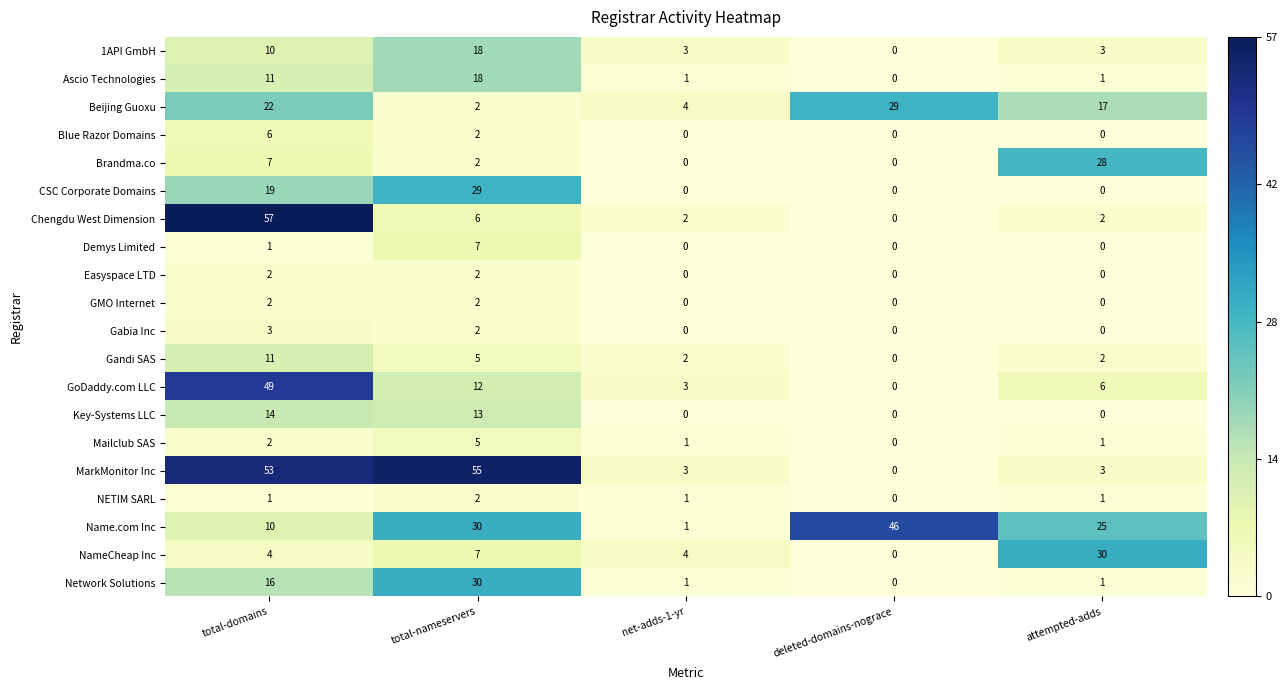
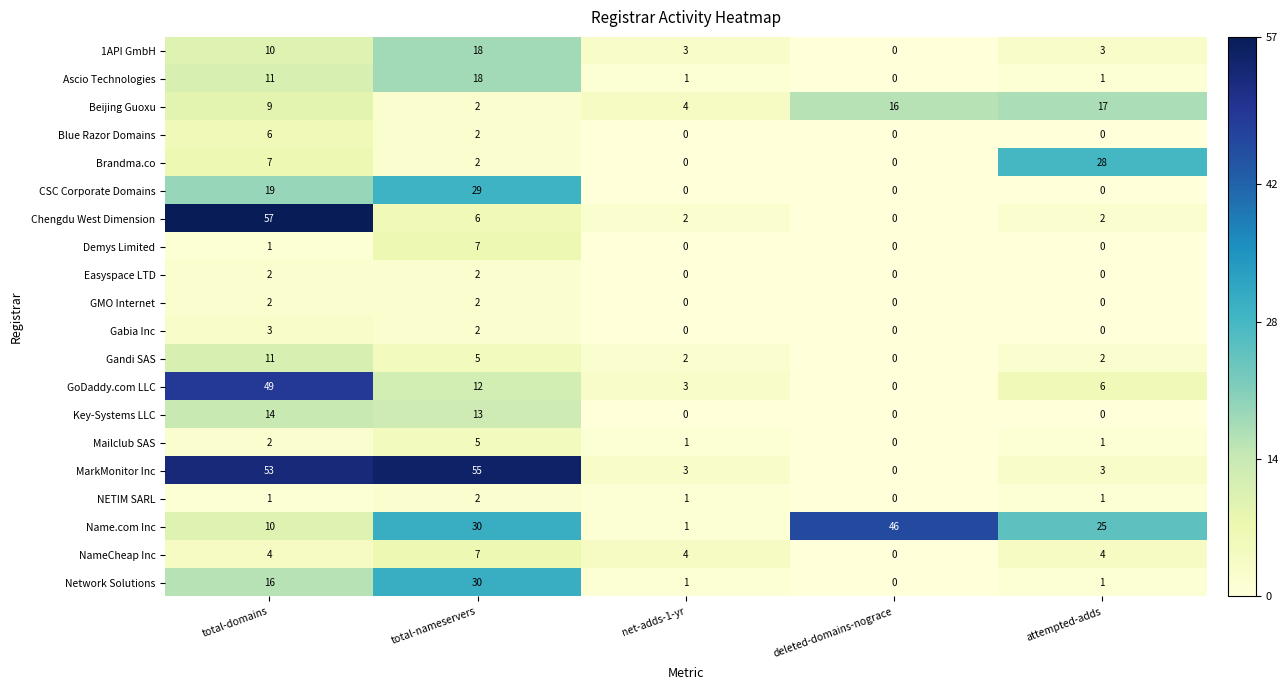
  {
    "1API GmbH": {
      "total-domains": 10,
      "total-nameservers": 18,
      "net-adds-1-yr": 3,
      "deleted-domains-nograce": 0,
      "attempted-adds": 3
    },
    "Ascio Technologies": {
      "total-domains": 11,
      "total-nameservers": 18,
      "net-adds-1-yr": 1,
      "deleted-domains-nograce": 0,
      "attempted-adds": 1
    },
    "Beijing Guoxu": {
-     "total-domains": 22,
+     "total-domains": 9,
      "total-nameservers": 2,
      "net-adds-1-yr": 4,
-     "deleted-domains-nograce": 29,
+     "deleted-domains-nograce": 16,
      "attempted-adds": 17
    },
    "Blue Razor Domains": {
      "total-domains": 6,
      "total-nameservers": 2,
      "net-adds-1-yr": 0,
      "deleted-domains-nograce": 0,
      "attempted-adds": 0
    },
    "Brandma.co": {
      "total-domains": 7,
      "total-nameservers": 2,
      "net-adds-1-yr": 0,
      "deleted-domains-nograce": 0,
      "attempted-adds": 28
    },
    "CSC Corporate Domains": {
      "total-domains": 19,
      "total-nameservers": 29,
      "net-adds-1-yr": 0,
      "deleted-domains-nograce": 0,
      "attempted-adds": 0
    },
    "Chengdu West Dimension": {
      "total-domains": 57,
      "total-nameservers": 6,
      "net-adds-1-yr": 2,
      "deleted-domains-nograce": 0,
      "attempted-adds": 2
    },
    "Demys Limited": {
      "total-domains": 1,
      "total-nameservers": 7,
      "net-adds-1-yr": 0,
      "deleted-domains-nograce": 0,
      "attempted-adds": 0
    },
    "Easyspace LTD": {
      "total-domains": 2,
      "total-nameservers": 2,
      "net-adds-1-yr": 0,
      "deleted-domains-nograce": 0,
      "attempted-adds": 0
    },
    "GMO Internet": {
      "total-domains": 2,
      "total-nameservers": 2,
      "net-adds-1-yr": 0,
      "deleted-domains-nograce": 0,
      "attempted-adds": 0
    },
    "Gabia Inc": {
      "total-domains": 3,
      "total-nameservers": 2,
      "net-adds-1-yr": 0,
      "deleted-domains-nograce": 0,
      "attempted-adds": 0
    },
    "Gandi SAS": {
      "total-domains": 11,
      "total-nameservers": 5,
      "net-adds-1-yr": 2,
      "deleted-domains-nograce": 0,
      "attempted-adds": 2
    },
    "GoDaddy.com LLC": {
      "total-domains": 49,
      "total-nameservers": 12,
      "net-adds-1-yr": 3,
      "deleted-domains-nograce": 0,
      "attempted-adds": 6
    },
    "Key-Systems LLC": {
      "total-domains": 14,
      "total-nameservers": 13,
      "net-adds-1-yr": 0,
      "deleted-domains-nograce": 0,
      "attempted-adds": 0
    },
    "Mailclub SAS": {
      "total-domains": 2,
      "total-nameservers": 5,
      "net-adds-1-yr": 1,
      "deleted-domains-nograce": 0,
      "attempted-adds": 1
    },
    "MarkMonitor Inc": {
      "total-domains": 53,
      "total-nameservers": 55,
      "net-adds-1-yr": 3,
      "deleted-domains-nograce": 0,
      "attempted-adds": 3
    },
    "NETIM SARL": {
      "total-domains": 1,
      "total-nameservers": 2,
      "net-adds-1-yr": 1,
      "deleted-domains-nograce": 0,
      "attempted-adds": 1
    },
    "Name.com Inc": {
      "total-domains": 10,
      "total-nameservers": 30,
      "net-adds-1-yr": 1,
      "deleted-domains-nograce": 46,
      "attempted-adds": 25
    },
    "NameCheap Inc": {
      "total-domains": 4,
      "total-nameservers": 7,
      "net-adds-1-yr": 4,
      "deleted-domains-nograce": 0,
-     "attempted-adds": 30
+     "attempted-adds": 4
    },
    "Network Solutions": {
      "total-domains": 16,
      "total-nameservers": 30,
      "net-adds-1-yr": 1,
      "deleted-domains-nograce": 0,
      "attempted-adds": 1
    }
  }
